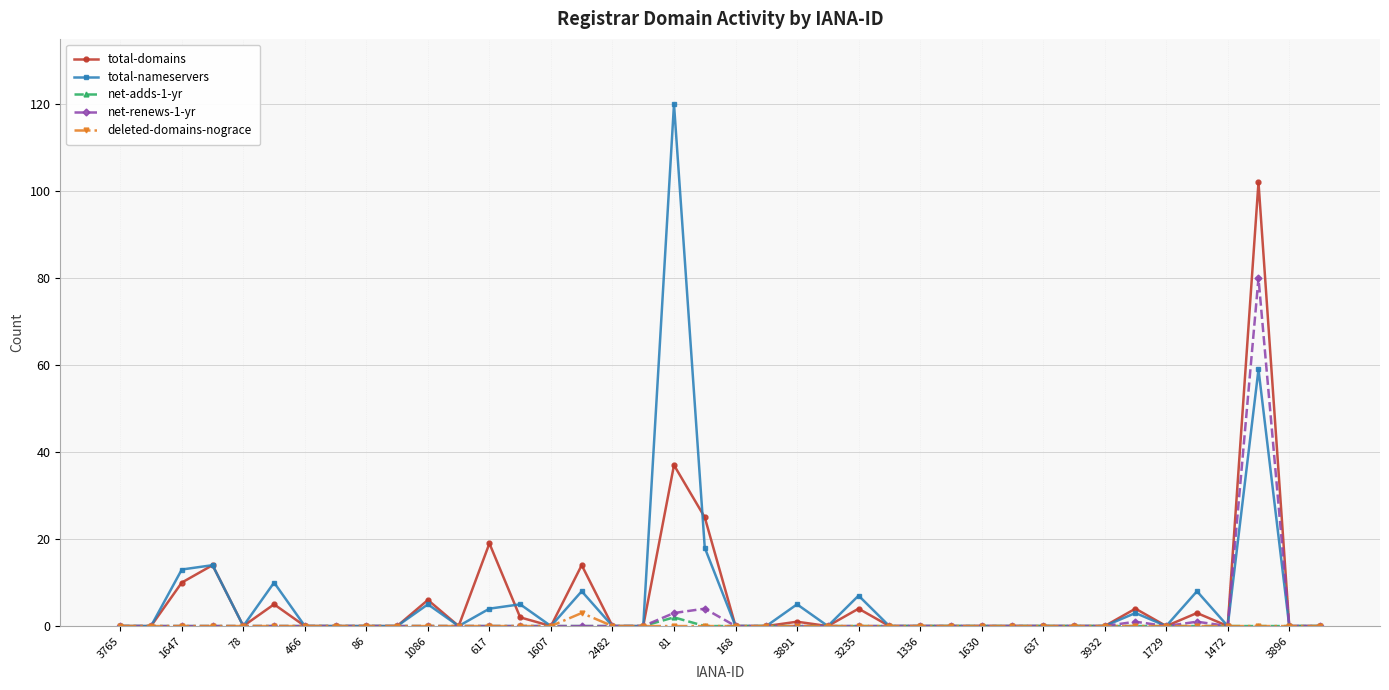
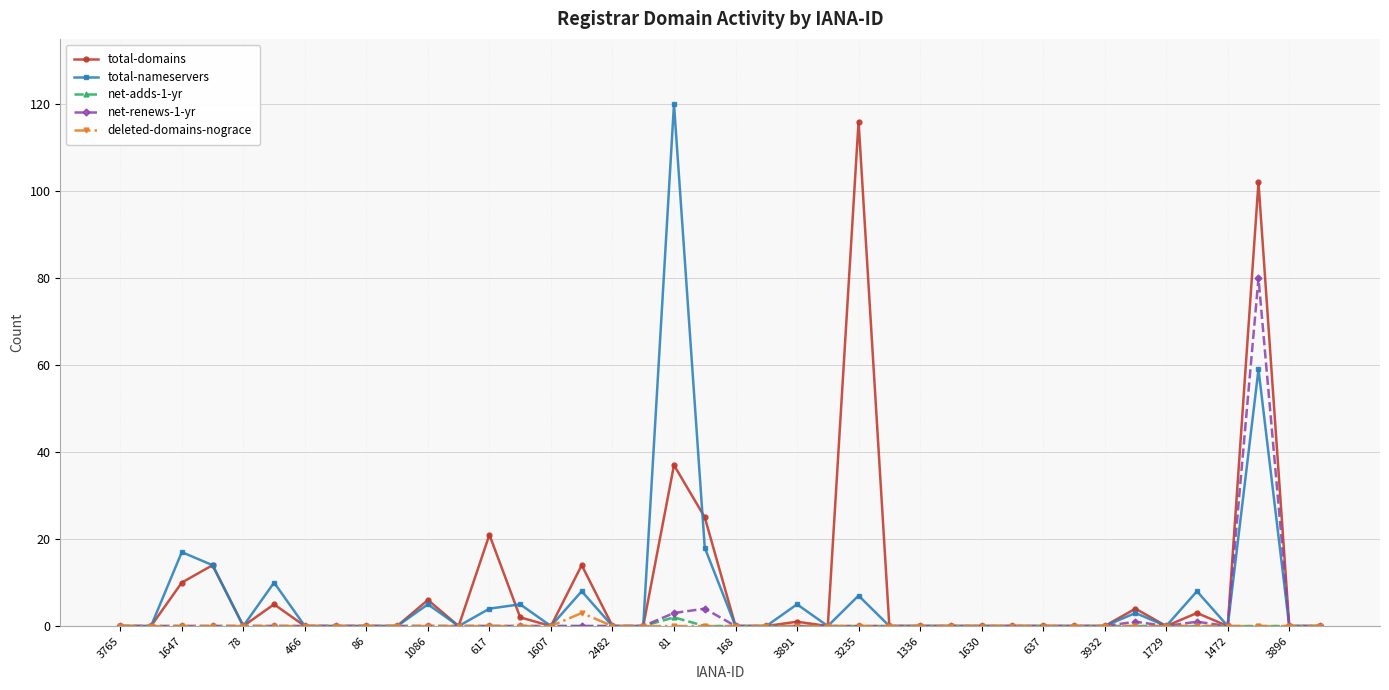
  {
    "total-domains": {
      "1647": 10,
      "1086": 6,
-     "617": 19,
+     "617": 21,
      "81": 37,
      "3891": 1,
-     "3235": 4
+     "3235": 116
    },
    "total-nameservers": {
-     "1647": 13,
+     "1647": 17,
      "1086": 5,
      "617": 4,
      "81": 120,
      "3891": 5,
      "3235": 7
    },
    "net-adds-1-yr": {
      "81": 2
    },
    "net-renews-1-yr": {
      "81": 3
    },
    "deleted-domains-nograce": {
      "81": 0
    }
  }
